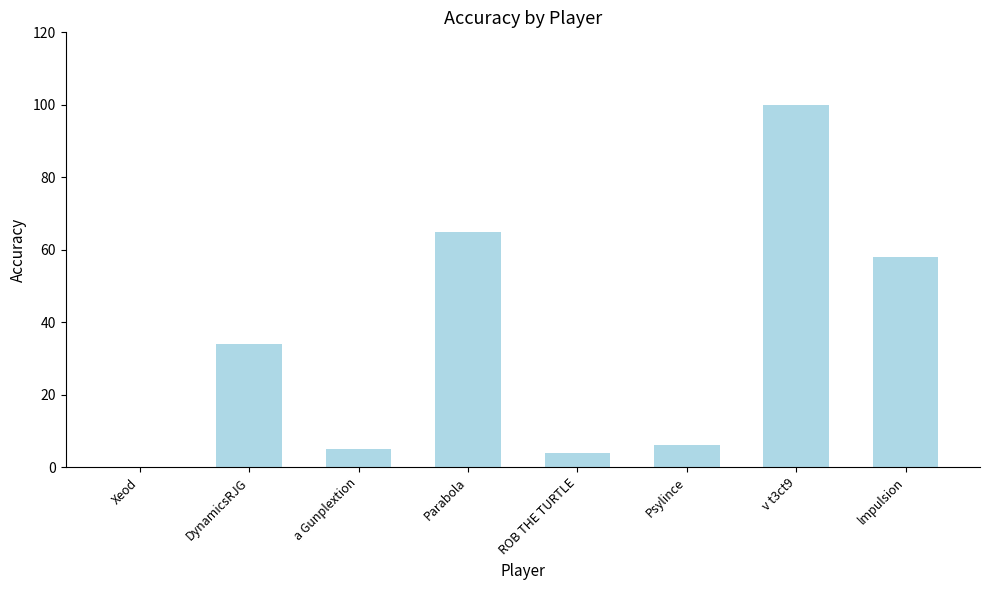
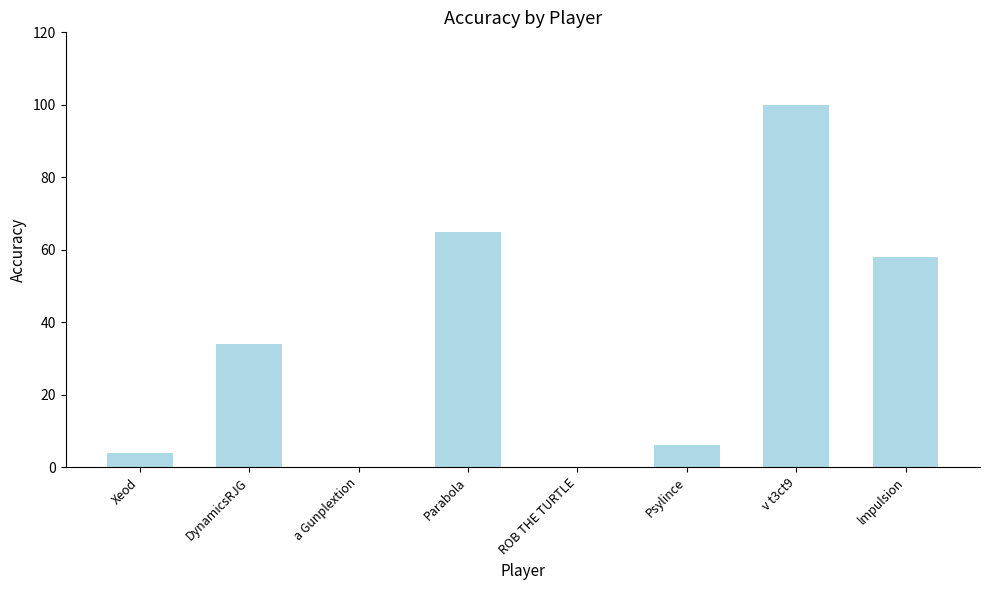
  {
-   "Xeod": 0,
+   "Xeod": 4,
    "DynamicsRJG": 34,
-   "a Gunplextion": 5,
+   "a Gunplextion": 0,
    "Parabola": 65,
-   "ROB THE TURTLE": 4,
+   "ROB THE TURTLE": 0,
    "Psylince": 6,
    "v t3ct9": 100,
    "lmpulsion": 58
  }
